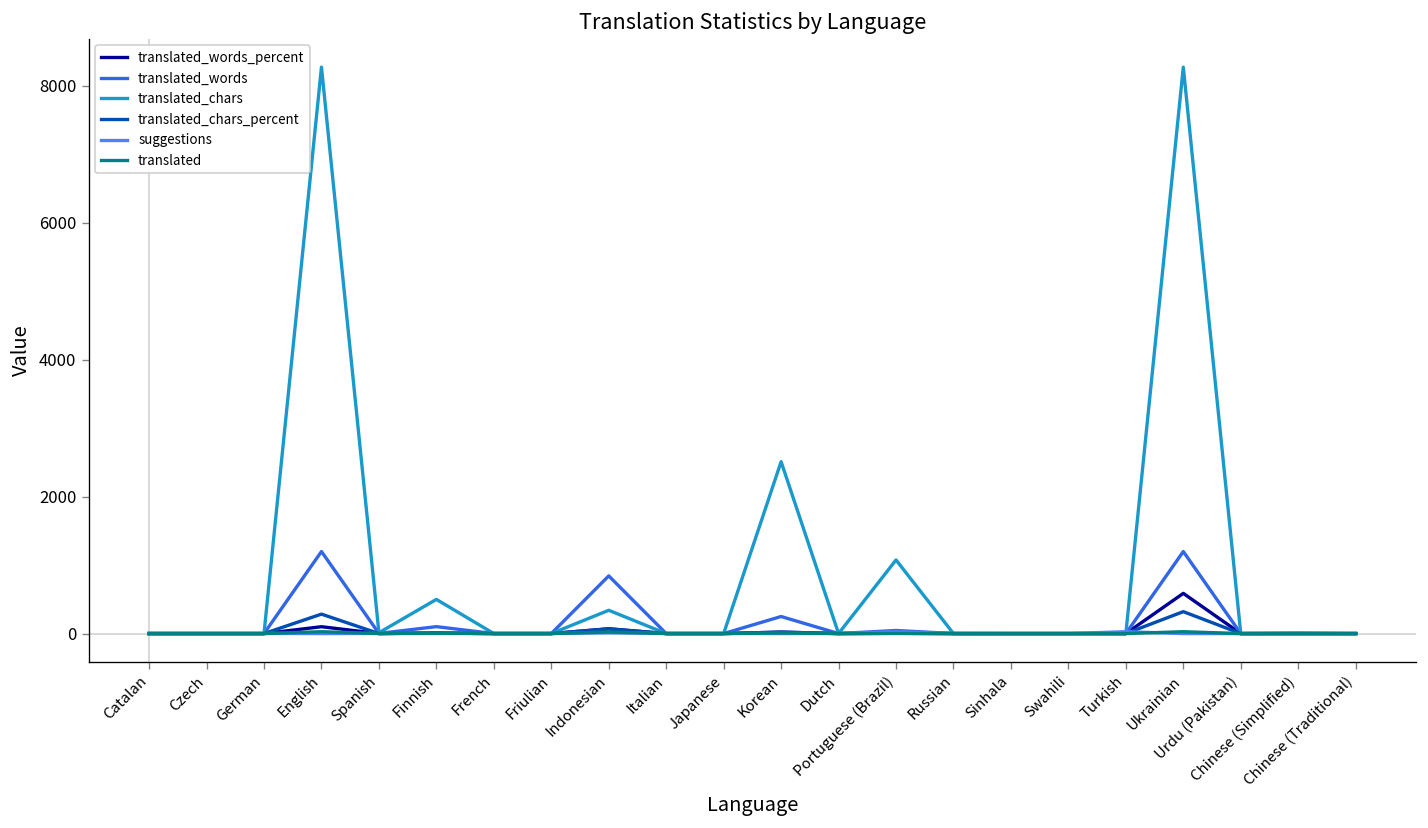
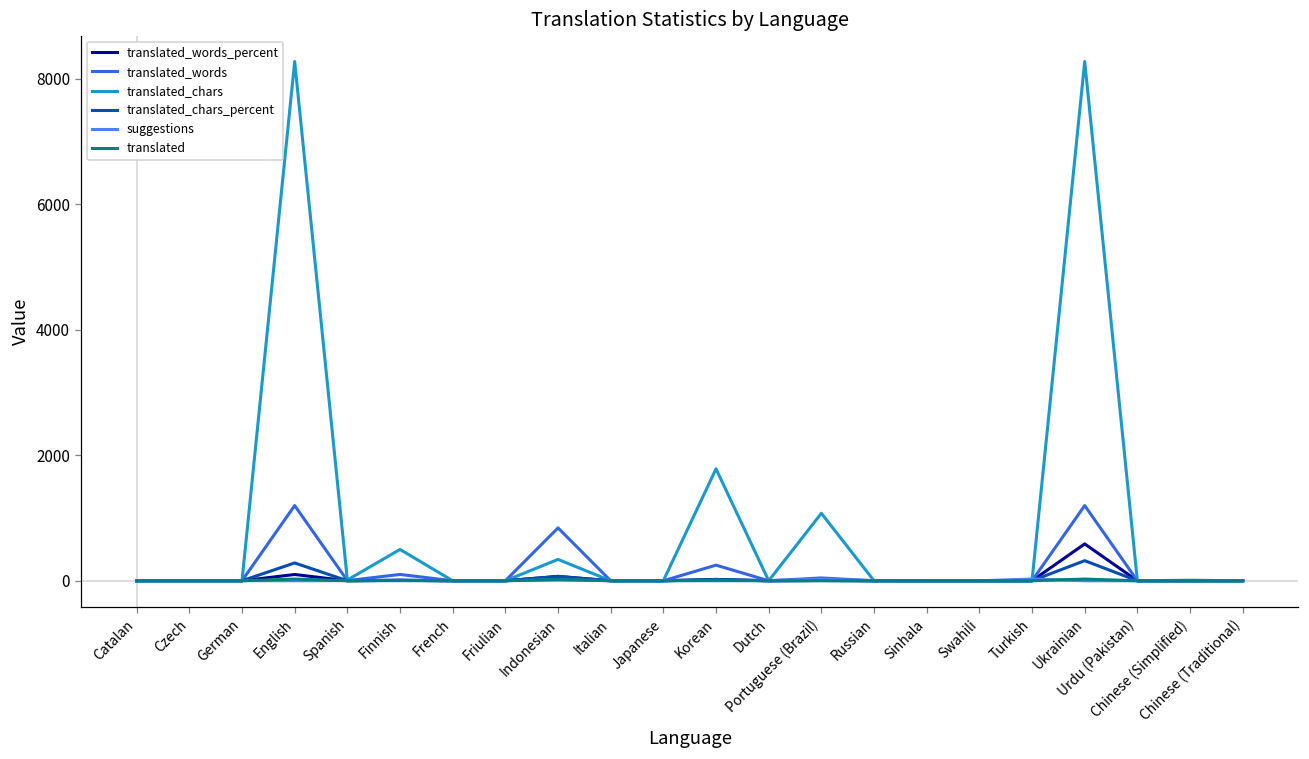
  {
    "translated_words_percent": {
      "English": 100,
      "Ukrainian": 600
    },
    "translated_chars": {
      "English": 8300,
      "Finnish": 500,
      "Indonesian": 300,
-     "Korean": 2500,
+     "Korean": 1800,
      "Portuguese (Brazil)": 1100,
      "Ukrainian": 8300
    },
    "translated_chars_percent": {
      "English": 300,
      "Ukrainian": 300
    }
  }
